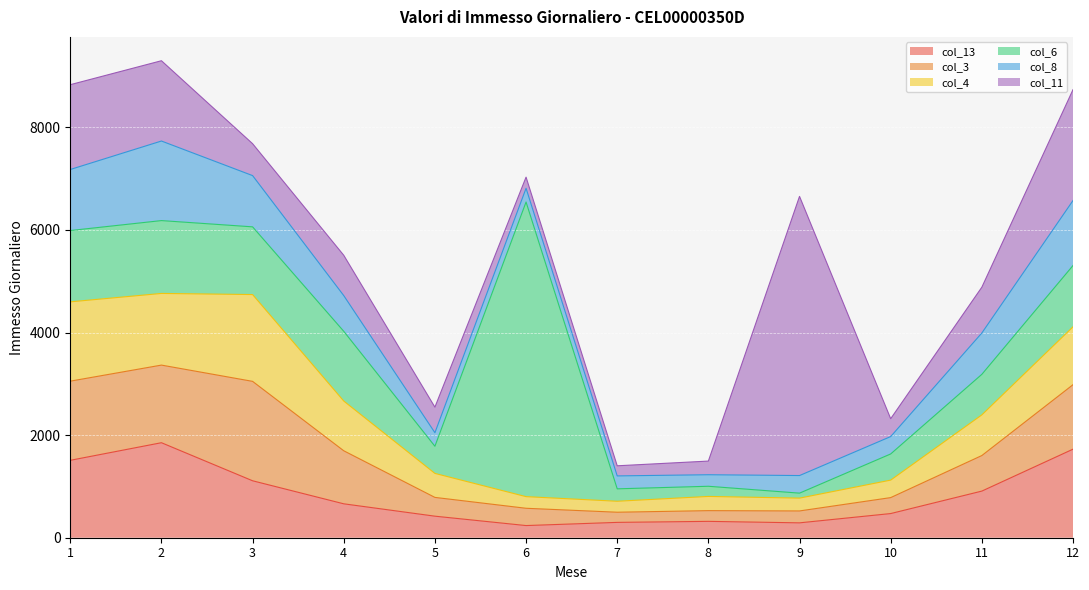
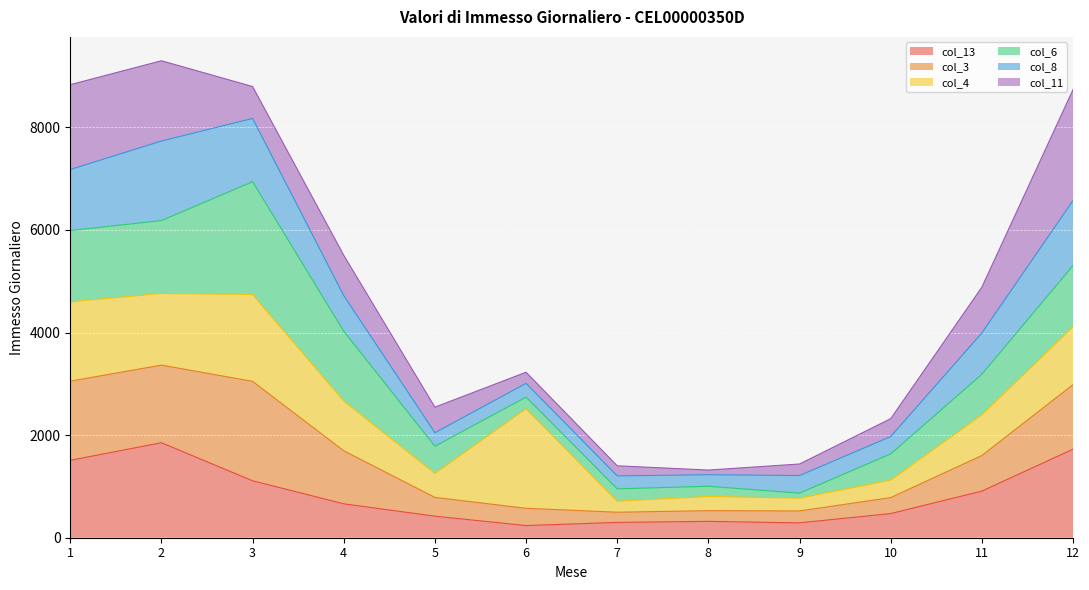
  {
    "col_4": {
      "1": 1500,
      "2": 1400,
      "3": 1700,
      "4": 1000,
      "5": 500,
-     "6": 200,
+     "6": 1900,
      "7": 200,
      "8": 300,
      "9": 300,
      "10": 300,
      "11": 800,
      "12": 1100
    },
    "col_6": {
      "1": 1400,
      "2": 1400,
-     "3": 1300,
+     "3": 2200,
      "4": 1400,
      "5": 500,
-     "6": 5700,
+     "6": 200,
      "7": 200,
      "8": 200,
      "9": 100,
      "10": 500,
      "11": 800,
      "12": 1200
    },
    "col_8": {
      "1": 1200,
      "2": 1600,
-     "3": 1000,
+     "3": 1200,
      "4": 700,
      "5": 300,
      "6": 300,
      "7": 300,
      "8": 200,
      "9": 300,
      "10": 300,
      "11": 800,
      "12": 1300
    },
    "col_11": {
      "1": 1700,
      "2": 1600,
      "3": 600,
      "4": 800,
      "5": 500,
      "6": 200,
      "7": 200,
-     "8": 300,
-     "9": 5400,
+     "8": 100,
+     "9": 200,
      "10": 300,
      "11": 900,
      "12": 2200
    }
  }
